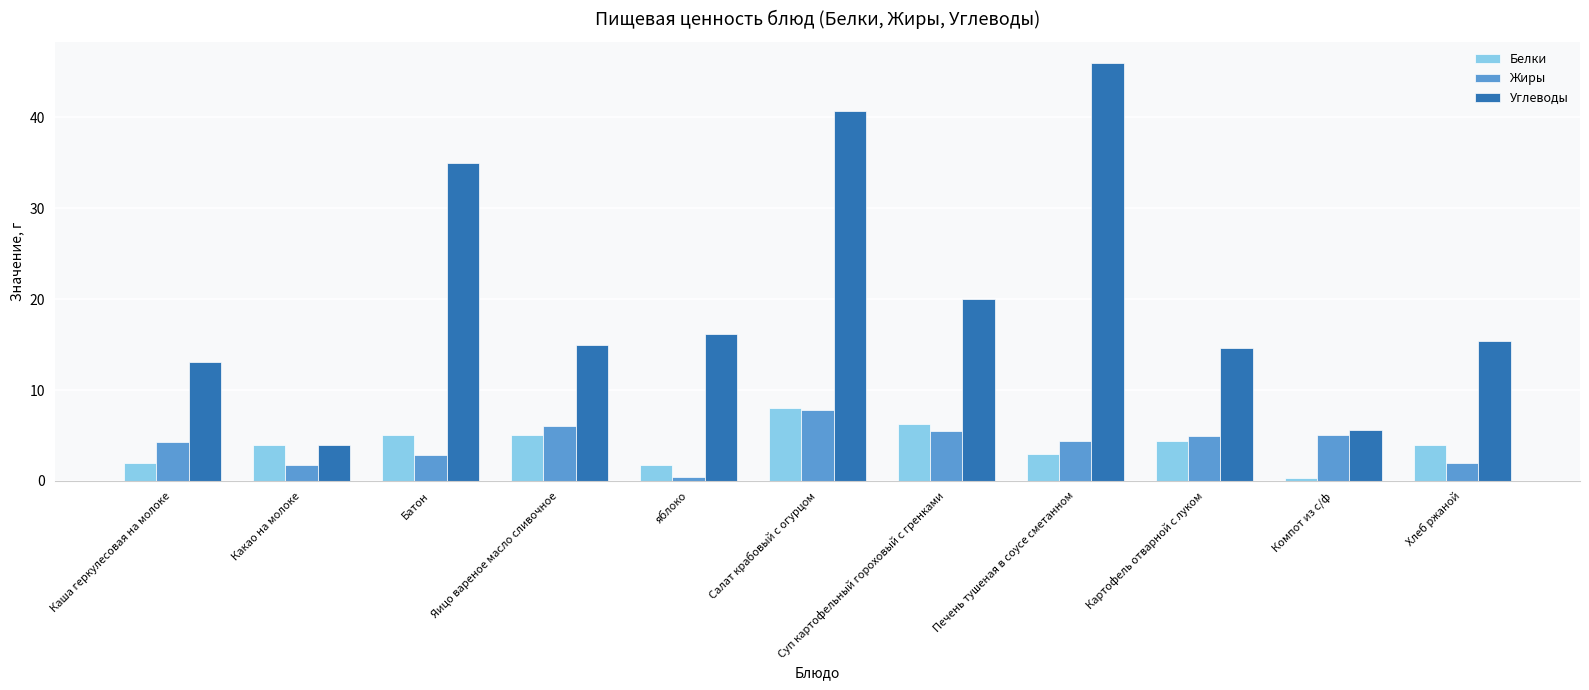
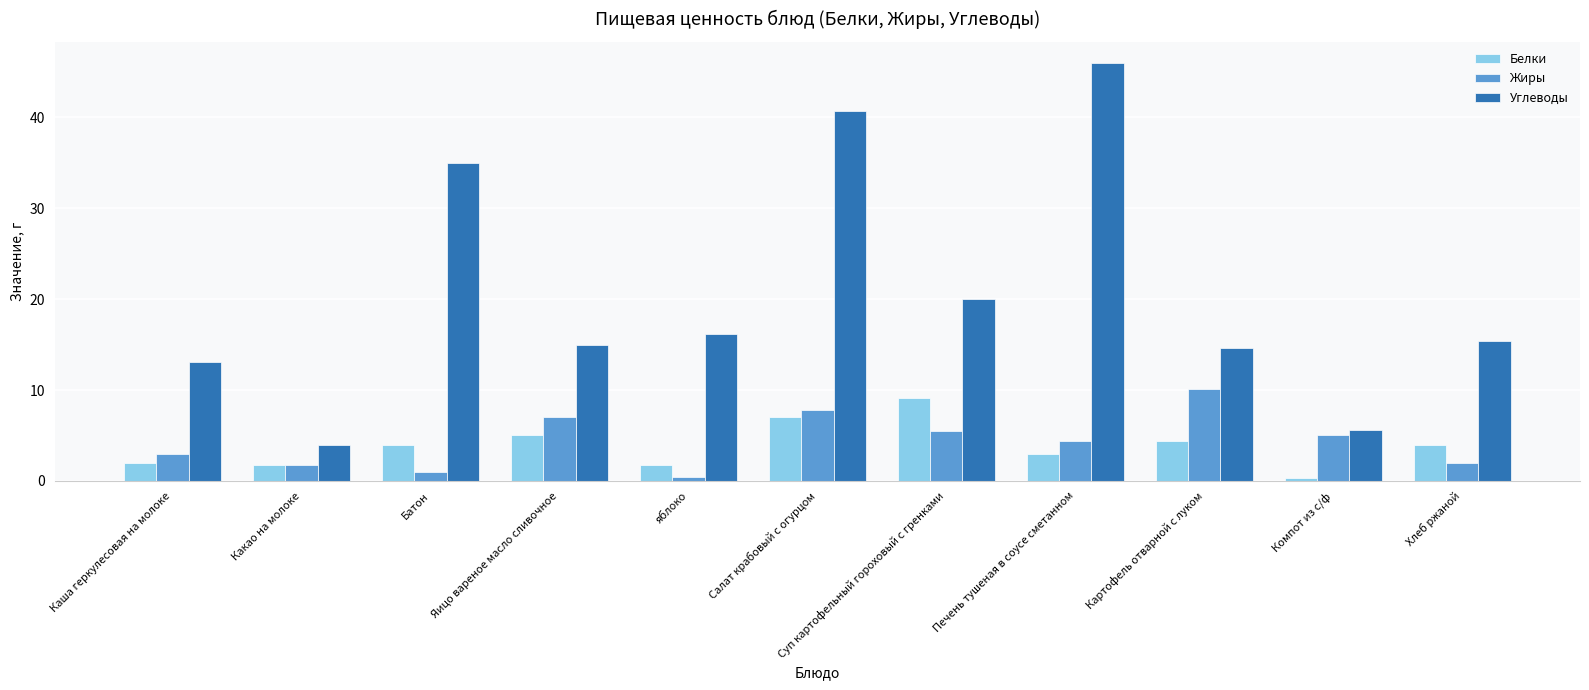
  {
    "Белки": {
      "Каша геркулесовая на молоке": 2,
-     "Какао на молоке": 4,
-     "Батон": 5,
+     "Какао на молоке": 2,
+     "Батон": 4,
      "Яицо вареное масло сливочное": 5,
      "яблоко": 2,
-     "Салат крабовый с огурцом": 8,
-     "Суп картофельный гороховый с гренками": 6,
+     "Салат крабовый с огурцом": 7,
+     "Суп картофельный гороховый с гренками": 9,
      "Печень тушеная в соусе сметанном": 3,
      "Картофель отварной с луком": 4,
      "Компот из с/ф": 0,
      "Хлеб ржаной": 4
    },
    "Жиры": {
-     "Каша геркулесовая на молоке": 4,
+     "Каша геркулесовая на молоке": 3,
      "Какао на молоке": 2,
-     "Батон": 3,
-     "Яицо вареное масло сливочное": 6,
+     "Батон": 1,
+     "Яицо вареное масло сливочное": 7,
      "яблоко": 0,
      "Салат крабовый с огурцом": 8,
      "Суп картофельный гороховый с гренками": 5,
      "Печень тушеная в соусе сметанном": 4,
-     "Картофель отварной с луком": 5,
+     "Картофель отварной с луком": 10,
      "Компот из с/ф": 5,
      "Хлеб ржаной": 2
    },
    "Углеводы": {
      "Каша геркулесовая на молоке": 13,
      "Какао на молоке": 4,
      "Батон": 35,
      "Яицо вареное масло сливочное": 15,
      "яблоко": 16,
      "Салат крабовый с огурцом": 41,
      "Суп картофельный гороховый с гренками": 20,
      "Печень тушеная в соусе сметанном": 46,
      "Картофель отварной с луком": 15,
      "Компот из с/ф": 6,
      "Хлеб ржаной": 15
    }
  }
